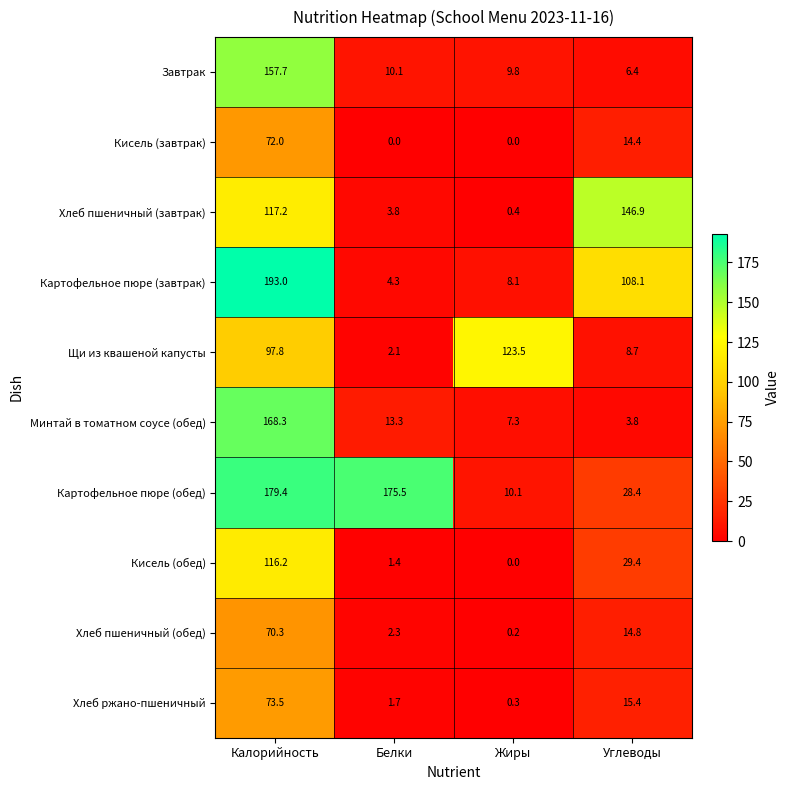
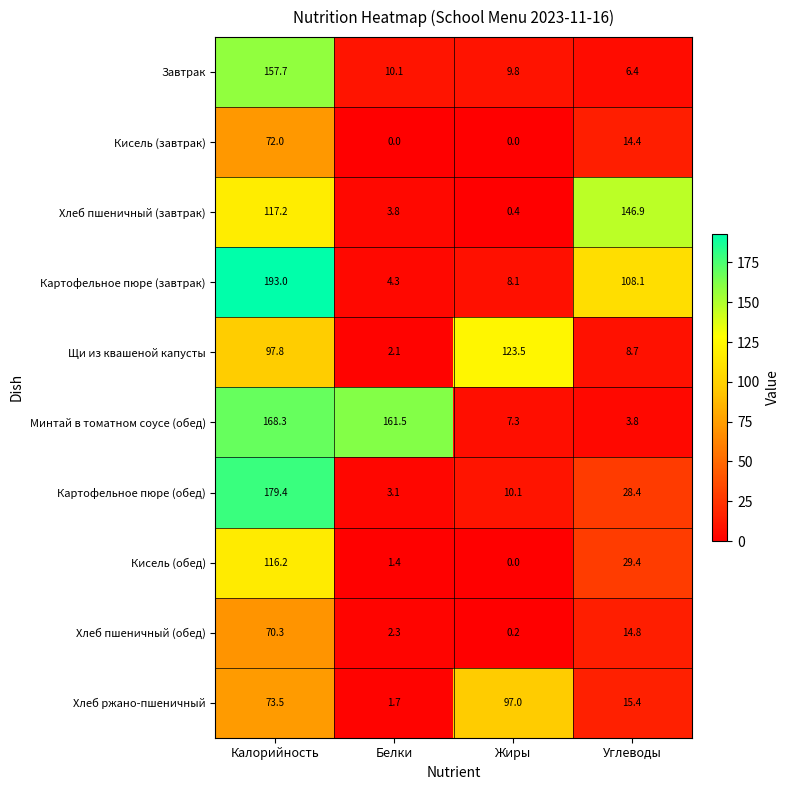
  {
    "Завтрак": {
      "Калорийность": 157.7,
      "Белки": 10.1,
      "Жиры": 9.8,
      "Углеводы": 6.4
    },
    "Кисель (завтрак)": {
      "Калорийность": 72.0,
      "Белки": 0.0,
      "Жиры": 0.0,
      "Углеводы": 14.4
    },
    "Хлеб пшеничный (завтрак)": {
      "Калорийность": 117.2,
      "Белки": 3.8,
      "Жиры": 0.4,
      "Углеводы": 146.9
    },
    "Картофельное пюре (завтрак)": {
      "Калорийность": 193.0,
      "Белки": 4.3,
      "Жиры": 8.1,
      "Углеводы": 108.1
    },
    "Щи из квашеной капусты": {
      "Калорийность": 97.8,
      "Белки": 2.1,
      "Жиры": 123.5,
      "Углеводы": 8.7
    },
    "Минтай в томатном соусе (обед)": {
      "Калорийность": 168.3,
-     "Белки": 13.3,
+     "Белки": 161.5,
      "Жиры": 7.3,
      "Углеводы": 3.8
    },
    "Картофельное пюре (обед)": {
      "Калорийность": 179.4,
-     "Белки": 175.5,
+     "Белки": 3.1,
      "Жиры": 10.1,
      "Углеводы": 28.4
    },
    "Кисель (обед)": {
      "Калорийность": 116.2,
      "Белки": 1.4,
      "Жиры": 0.0,
      "Углеводы": 29.4
    },
    "Хлеб пшеничный (обед)": {
      "Калорийность": 70.3,
      "Белки": 2.3,
      "Жиры": 0.2,
      "Углеводы": 14.8
    },
    "Хлеб ржано-пшеничный": {
      "Калорийность": 73.5,
      "Белки": 1.7,
-     "Жиры": 0.3,
+     "Жиры": 97.0,
      "Углеводы": 15.4
    }
  }
